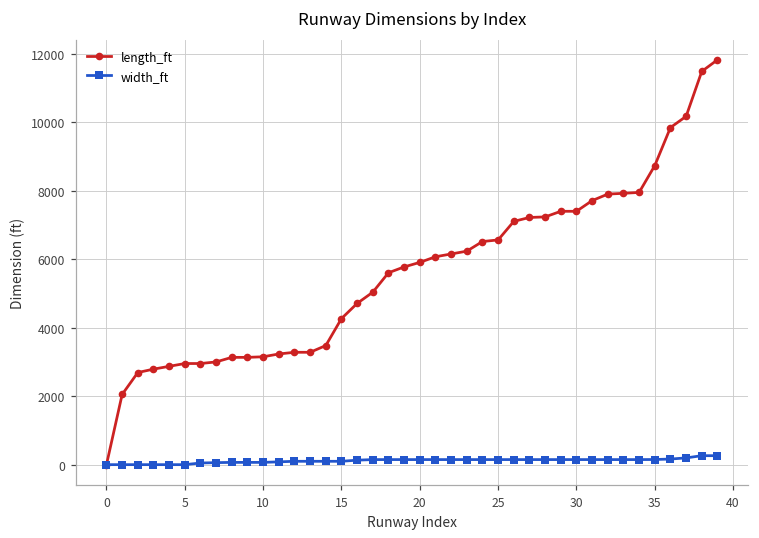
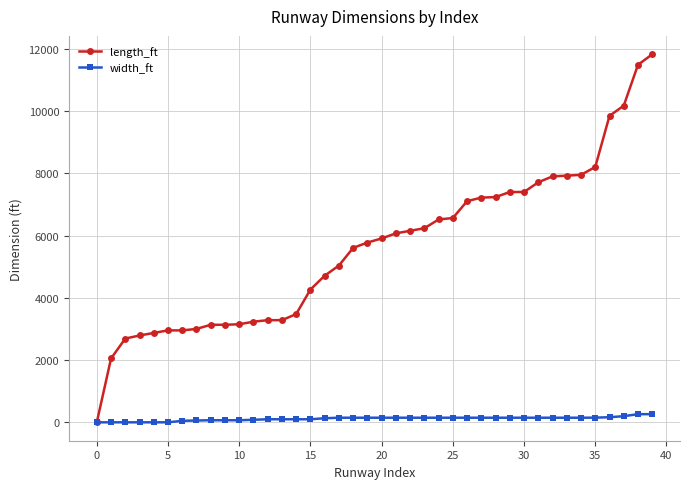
  {
    "length_ft": {
      "5": 3000,
      "10": 3200,
      "15": 4300,
      "20": 5900,
      "25": 6600,
      "30": 7400,
-     "35": 8700
+     "35": 8200
    },
    "width_ft": {
      "5": 0,
      "10": 100,
      "15": 100,
      "20": 100,
      "25": 100,
      "30": 100,
      "35": 200
    }
  }
